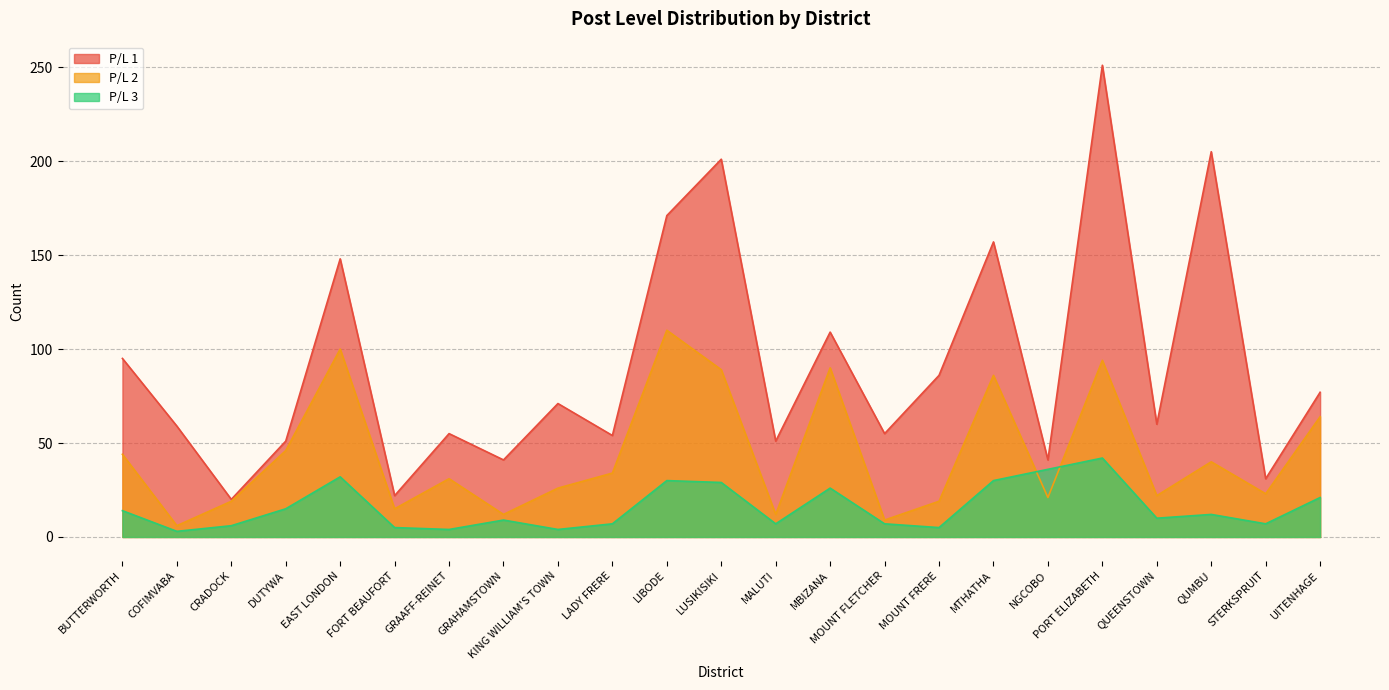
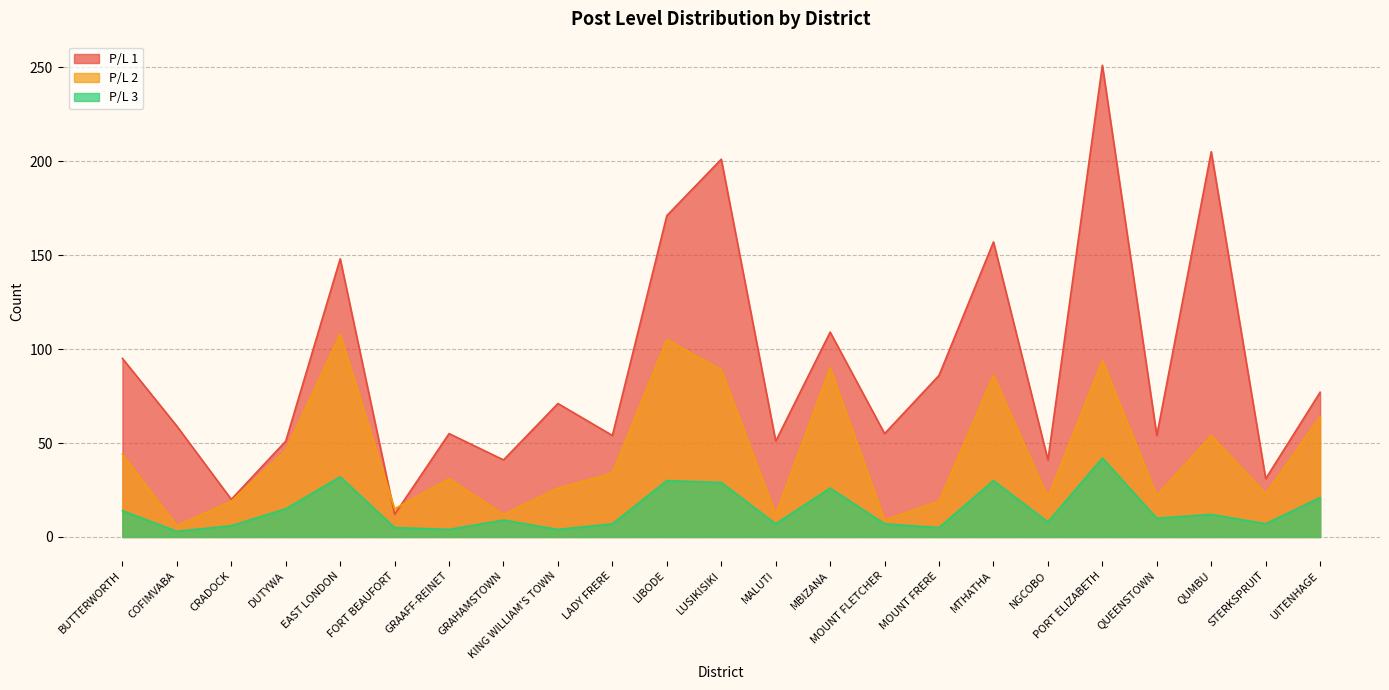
  {
    "P/L 1": {
      "BUTTERWORTH": 95,
      "COFIMVABA": 59,
      "DUTYWA": 51,
      "EAST LONDON": 148,
-     "FORT BEAUFORT": 22,
+     "FORT BEAUFORT": 12,
      "GRAAFF-REINET": 55,
      "GRAHAMSTOWN": 41,
      "KING WILLIAM'S TOWN": 71,
      "LADY FRERE": 54,
      "LIBODE": 171,
      "LUSIKISIKI": 201,
      "MALUTI": 51,
      "MBIZANA": 109,
      "MOUNT FLETCHER": 55,
      "MOUNT FRERE": 86,
      "MTHATHA": 157,
      "NGCOBO": 41,
      "PORT ELIZABETH": 251,
-     "QUEENSTOWN": 60,
+     "QUEENSTOWN": 54,
      "QUMBU": 205,
      "STERKSPRUIT": 31,
      "UITENHAGE": 77
    },
    "P/L 2": {
      "BUTTERWORTH": 44,
      "COFIMVABA": 6,
      "DUTYWA": 46,
-     "EAST LONDON": 100,
+     "EAST LONDON": 108,
      "FORT BEAUFORT": 15,
      "GRAAFF-REINET": 31,
      "GRAHAMSTOWN": 12,
      "KING WILLIAM'S TOWN": 26,
      "LADY FRERE": 34,
-     "LIBODE": 110,
+     "LIBODE": 105,
      "LUSIKISIKI": 89,
      "MALUTI": 12,
      "MBIZANA": 90,
      "MOUNT FLETCHER": 9,
      "MOUNT FRERE": 19,
      "MTHATHA": 86,
      "NGCOBO": 21,
      "PORT ELIZABETH": 94,
      "QUEENSTOWN": 22,
-     "QUMBU": 40,
+     "QUMBU": 54,
      "STERKSPRUIT": 23,
      "UITENHAGE": 64
    },
    "P/L 3": {
      "BUTTERWORTH": 14,
      "COFIMVABA": 3,
      "CRADOCK": 6,
      "DUTYWA": 15,
      "EAST LONDON": 32,
      "FORT BEAUFORT": 5,
      "GRAAFF-REINET": 4,
      "GRAHAMSTOWN": 9,
      "KING WILLIAM'S TOWN": 4,
      "LADY FRERE": 7,
      "LIBODE": 30,
      "LUSIKISIKI": 29,
      "MALUTI": 7,
      "MBIZANA": 26,
      "MOUNT FLETCHER": 7,
      "MOUNT FRERE": 5,
      "MTHATHA": 30,
-     "NGCOBO": 36,
+     "NGCOBO": 8,
      "PORT ELIZABETH": 42,
      "QUEENSTOWN": 10,
      "QUMBU": 12,
      "STERKSPRUIT": 7,
      "UITENHAGE": 21
    }
  }
